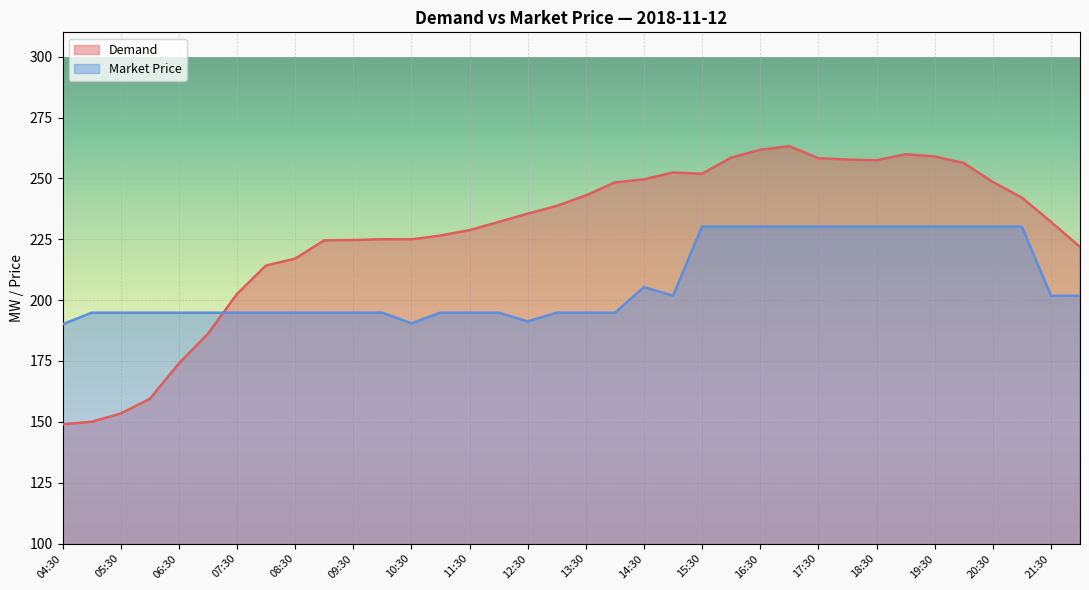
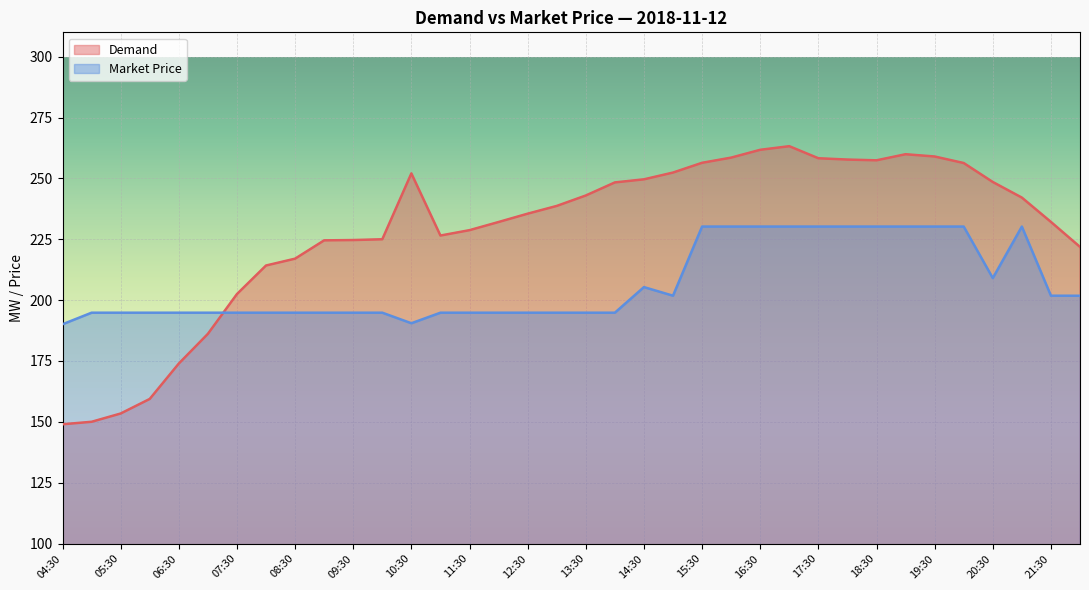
  {
    "Demand": {
      "04:30": 149,
      "05:30": 153,
      "06:30": 174,
      "07:30": 202,
      "08:30": 217,
      "09:30": 225,
-     "10:30": 225,
+     "10:30": 252,
      "11:30": 229,
      "12:30": 236,
      "13:30": 243,
      "14:30": 250,
-     "15:30": 252,
+     "15:30": 256,
      "16:30": 262,
      "17:30": 258,
      "18:30": 257,
      "19:30": 259,
      "20:30": 249,
      "21:30": 232
    },
    "Market Price": {
      "04:30": 190,
      "05:30": 195,
      "06:30": 195,
      "07:30": 195,
      "08:30": 195,
      "09:30": 195,
      "10:30": 191,
      "11:30": 195,
-     "12:30": 191,
+     "12:30": 195,
      "13:30": 195,
      "14:30": 205,
      "15:30": 230,
      "16:30": 230,
      "17:30": 230,
      "18:30": 230,
      "19:30": 230,
-     "20:30": 230,
+     "20:30": 209,
      "21:30": 202
    }
  }
